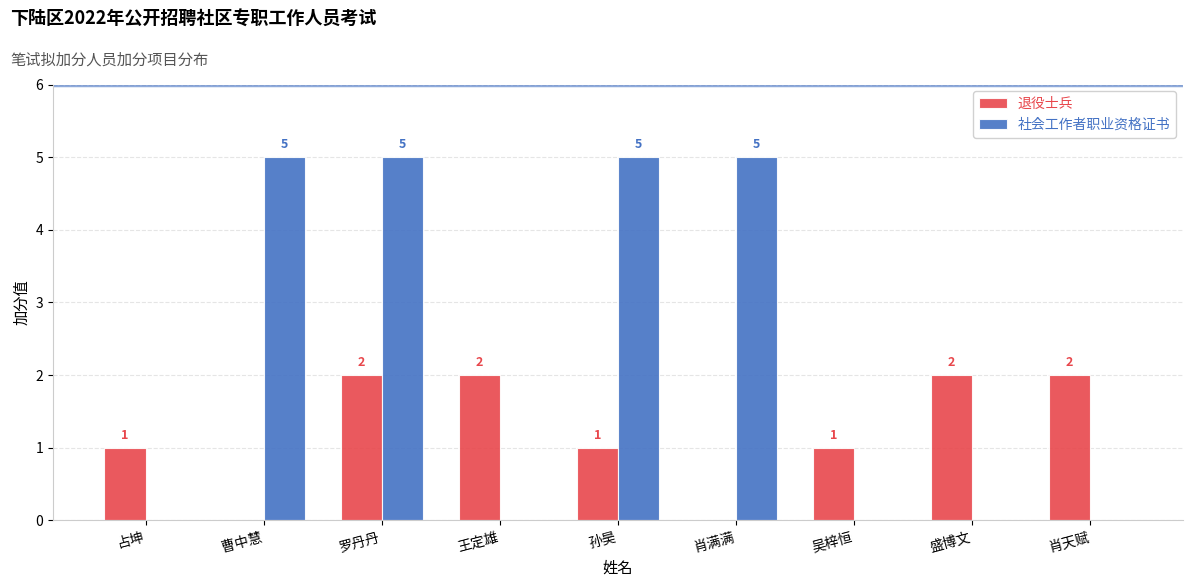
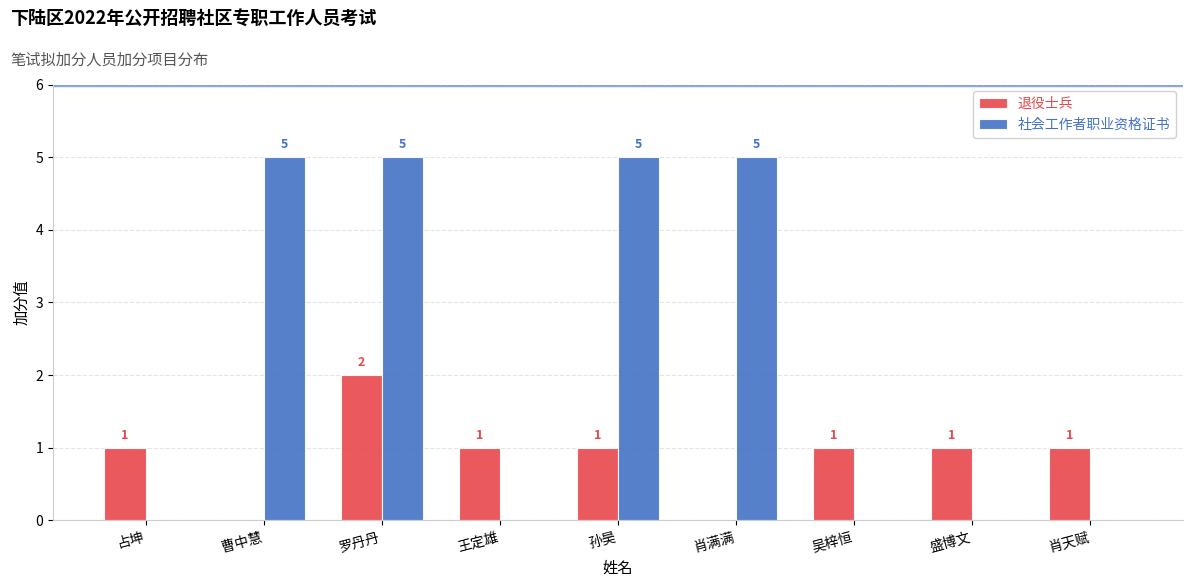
  {
    "退役士兵": {
      "占坤": 1,
      "罗丹丹": 2,
-     "王定雄": 2,
+     "王定雄": 1,
      "孙昊": 1,
      "吴梓恒": 1,
-     "盛博文": 2,
-     "肖天赋": 2
+     "盛博文": 1,
+     "肖天赋": 1
    },
    "社会工作者职业资格证书": {
      "曹中慧": 5,
      "罗丹丹": 5,
      "孙昊": 5,
      "肖满满": 5
    }
  }
